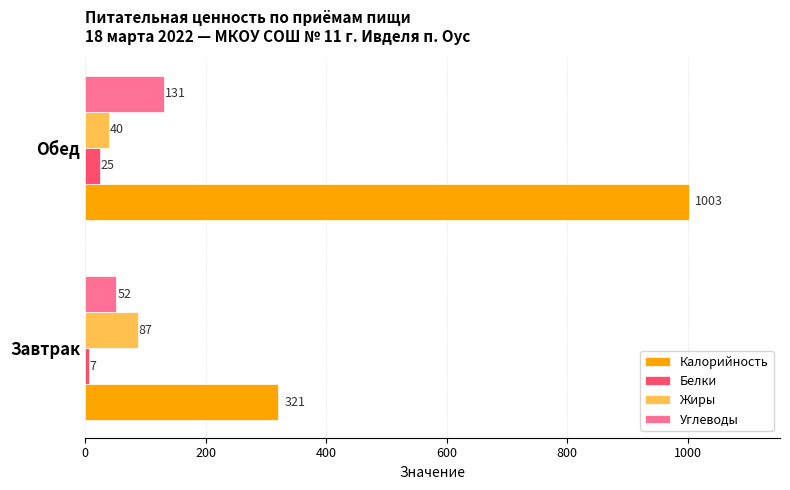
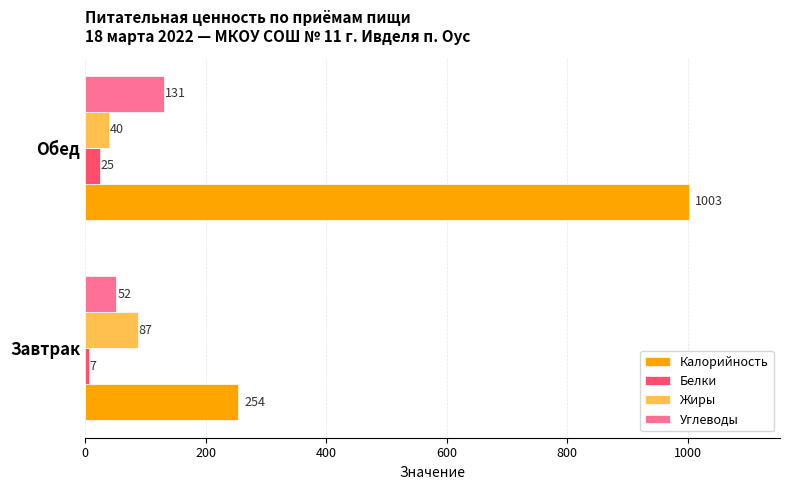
  {
    "Калорийность": {
      "Обед": 1003,
-     "Завтрак": 321
+     "Завтрак": 254
    },
    "Жиры": {
      "Обед": 40,
      "Завтрак": 87
    }
  }
